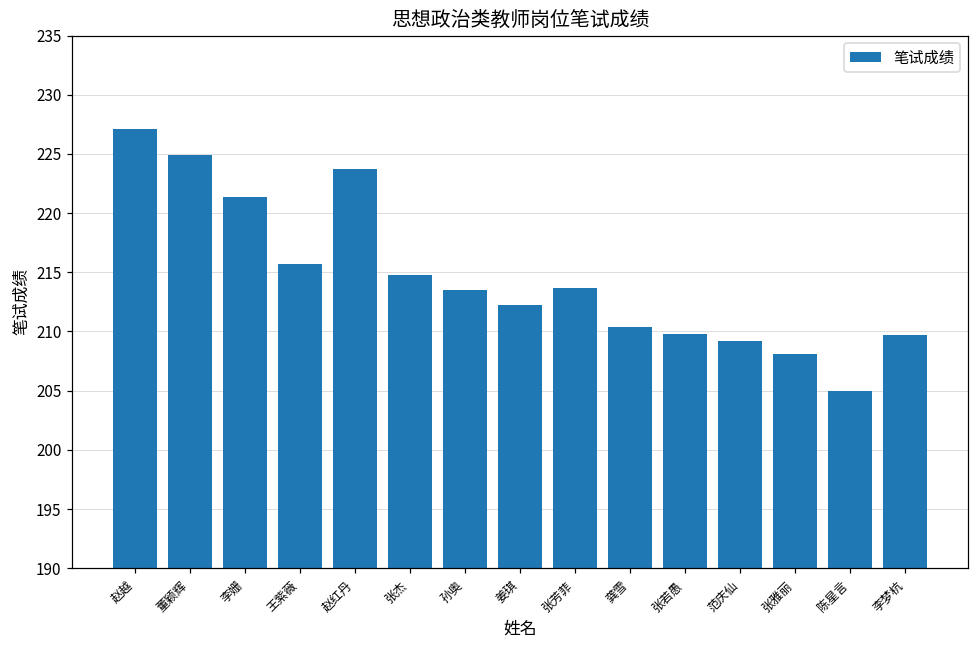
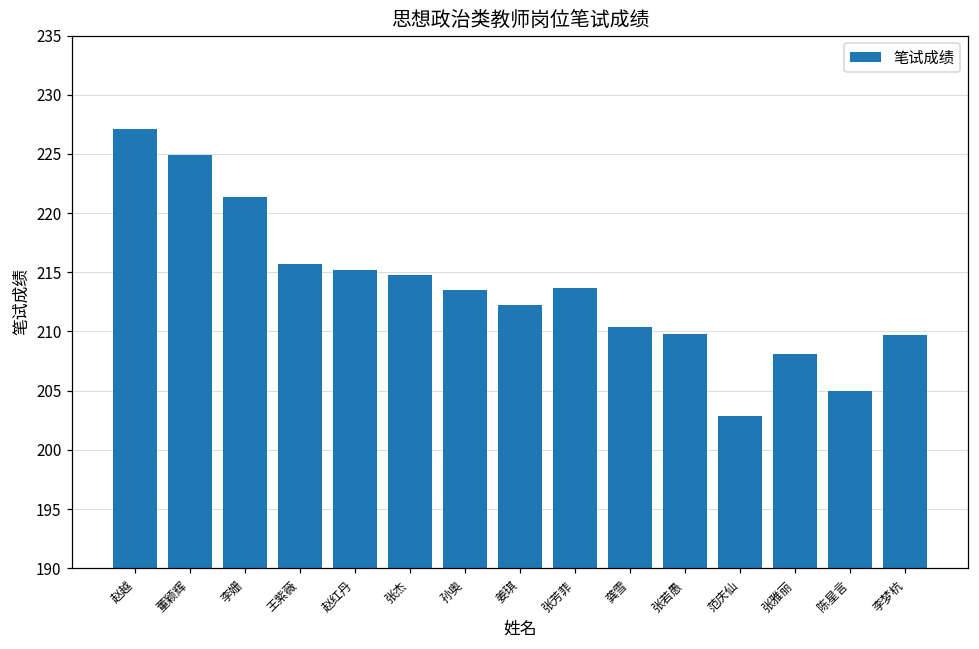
  {
    "赵越": 227.1,
    "董颖辉": 224.9,
    "李姗": 221.4,
    "王紫薇": 215.7,
-   "赵红丹": 223.7,
+   "赵红丹": 215.2,
    "张杰": 214.8,
    "孙奥": 213.5,
    "姜琪": 212.2,
    "张芳菲": 213.7,
    "龚雪": 210.4,
    "张若愚": 209.8,
-   "范庆仙": 209.2,
+   "范庆仙": 202.9,
    "张雅丽": 208.1,
    "陈星言": 205.0,
    "李梦杭": 209.7
  }
